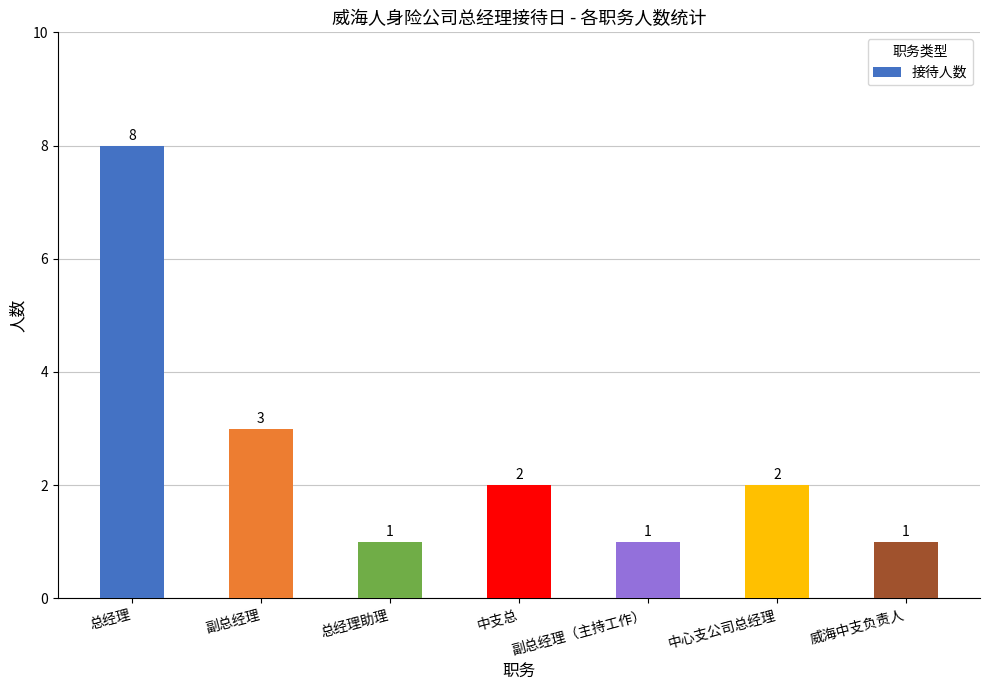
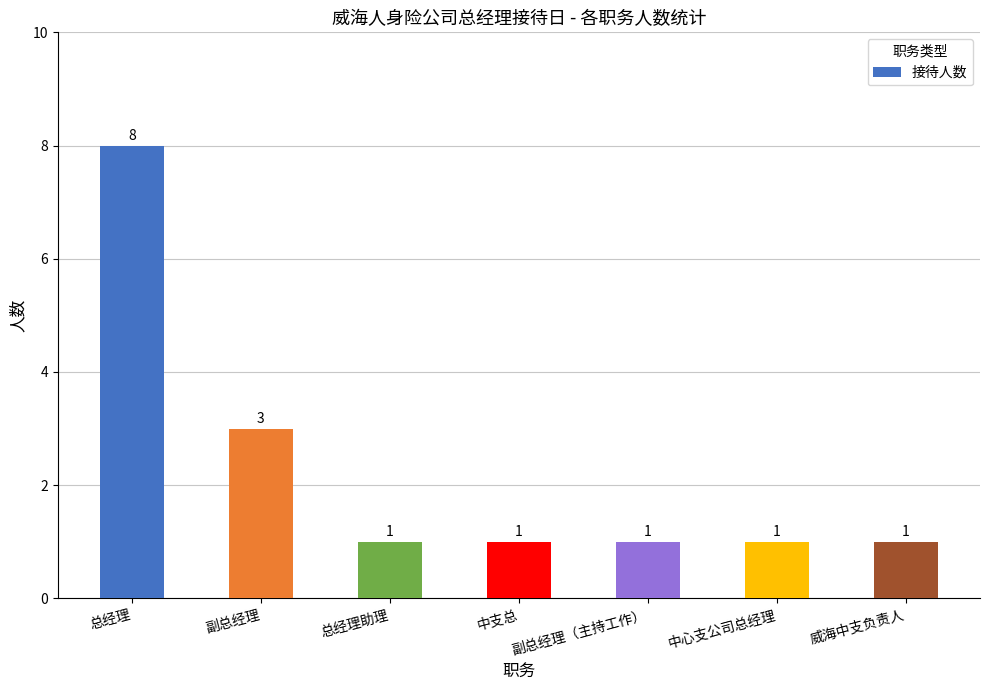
  {
    "总经理": 8,
    "副总经理": 3,
    "总经理助理": 1,
-   "中支总": 2,
+   "中支总": 1,
    "副总经理（主持工作）": 1,
-   "中心支公司总经理": 2,
+   "中心支公司总经理": 1,
    "威海中支负责人": 1
  }
